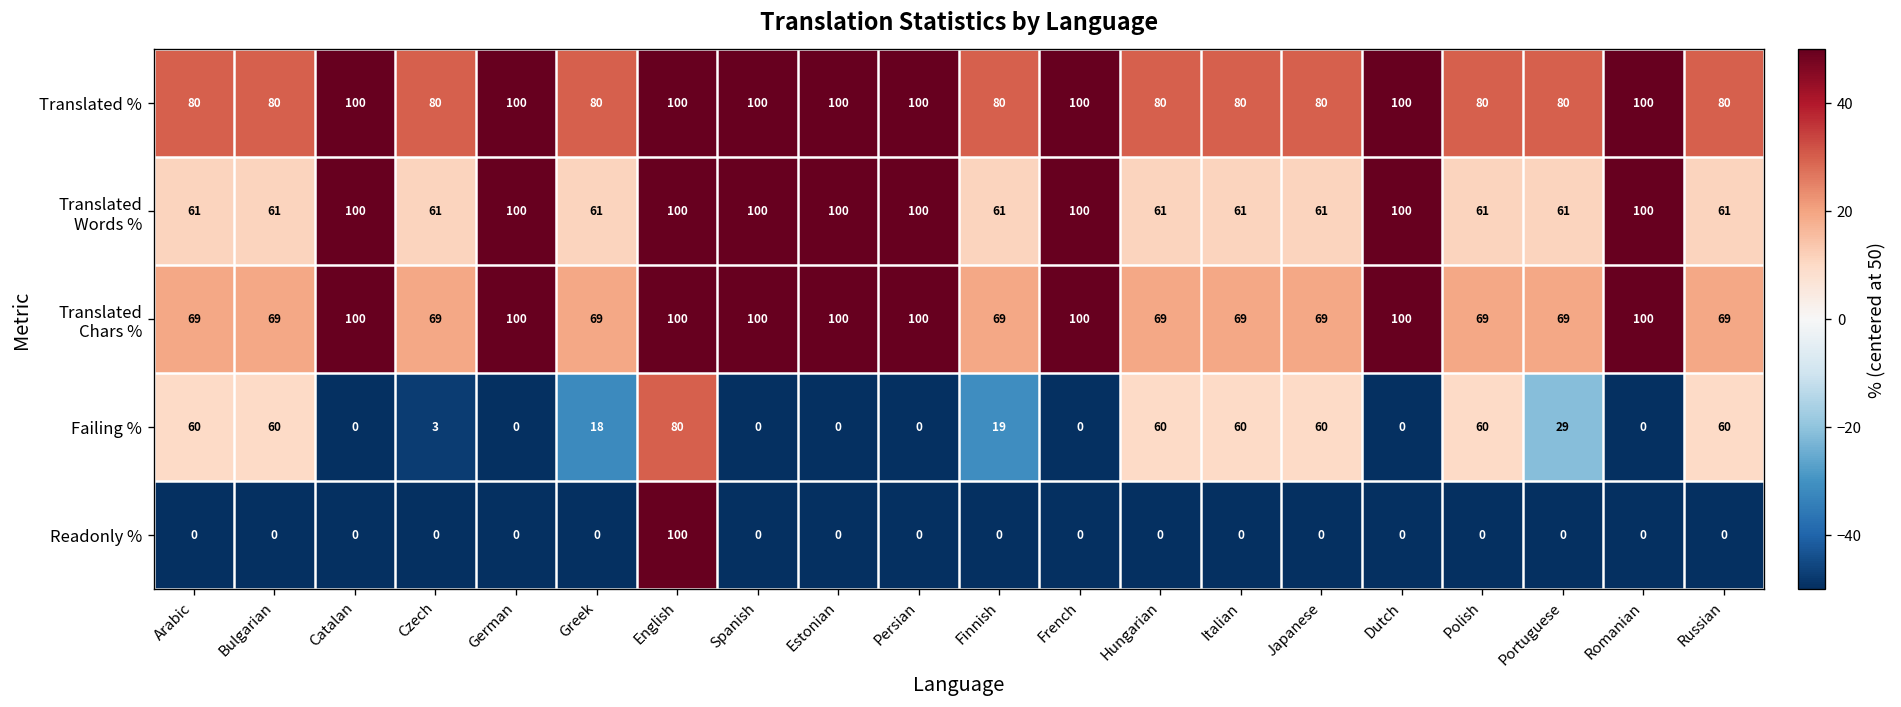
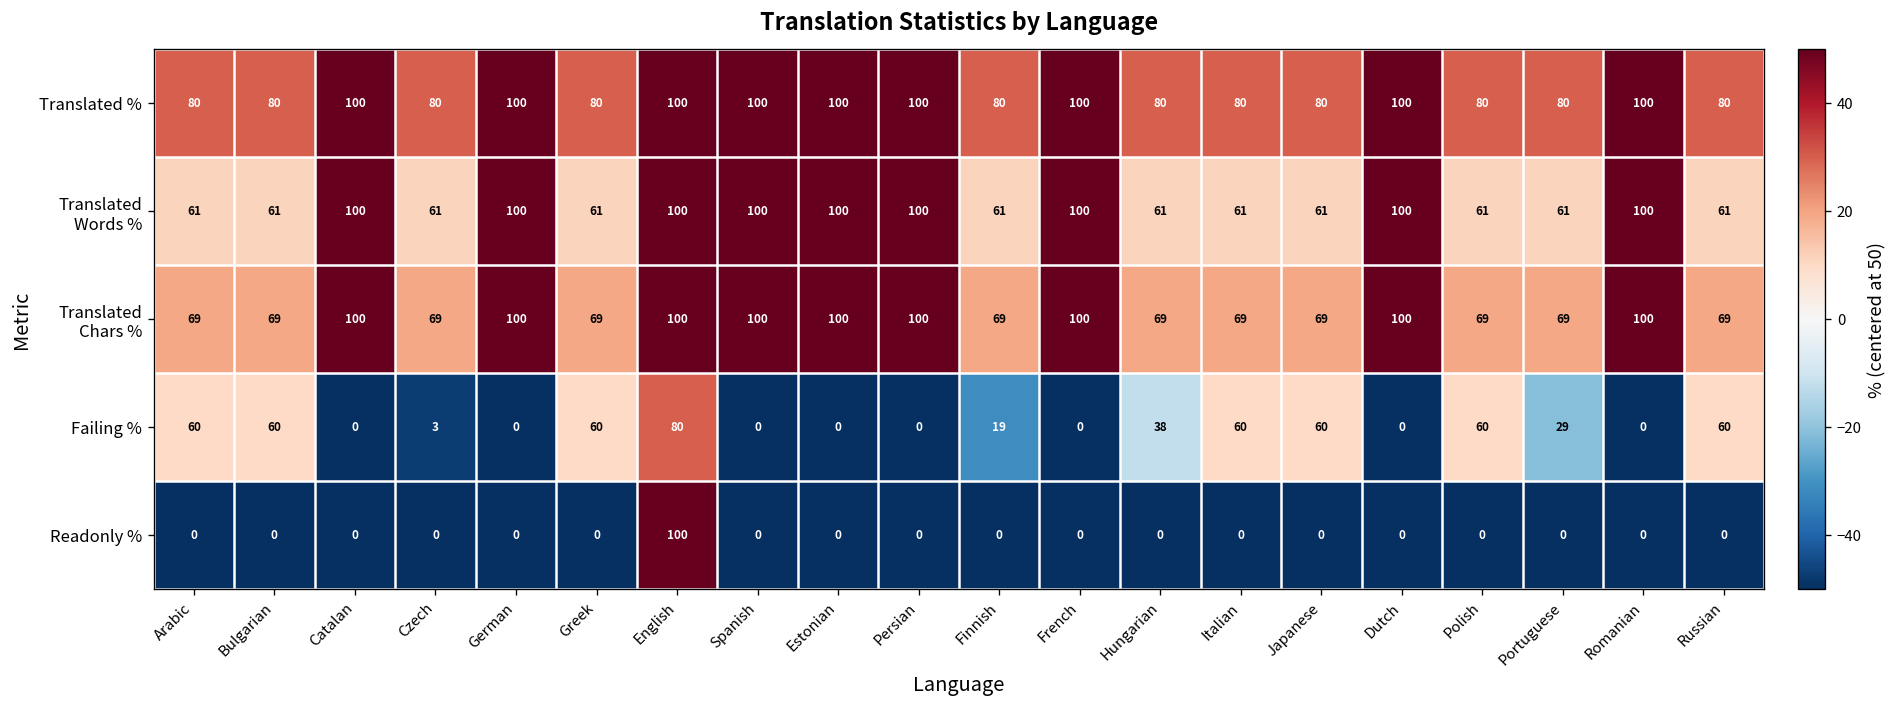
  {
    "Translated %": {
      "Arabic": 80,
      "Bulgarian": 80,
      "Catalan": 100,
      "Czech": 80,
      "German": 100,
      "Greek": 80,
      "English": 100,
      "Spanish": 100,
      "Estonian": 100,
      "Persian": 100,
      "Finnish": 80,
      "French": 100,
      "Hungarian": 80,
      "Italian": 80,
      "Japanese": 80,
      "Dutch": 100,
      "Polish": 80,
      "Portuguese": 80,
      "Romanian": 100,
      "Russian": 80
    },
    "Translated Words %": {
      "Arabic": 61,
      "Bulgarian": 61,
      "Catalan": 100,
      "Czech": 61,
      "German": 100,
      "Greek": 61,
      "English": 100,
      "Spanish": 100,
      "Estonian": 100,
      "Persian": 100,
      "Finnish": 61,
      "French": 100,
      "Hungarian": 61,
      "Italian": 61,
      "Japanese": 61,
      "Dutch": 100,
      "Polish": 61,
      "Portuguese": 61,
      "Romanian": 100,
      "Russian": 61
    },
    "Translated Chars %": {
      "Arabic": 69,
      "Bulgarian": 69,
      "Catalan": 100,
      "Czech": 69,
      "German": 100,
      "Greek": 69,
      "English": 100,
      "Spanish": 100,
      "Estonian": 100,
      "Persian": 100,
      "Finnish": 69,
      "French": 100,
      "Hungarian": 69,
      "Italian": 69,
      "Japanese": 69,
      "Dutch": 100,
      "Polish": 69,
      "Portuguese": 69,
      "Romanian": 100,
      "Russian": 69
    },
    "Failing %": {
      "Arabic": 60,
      "Bulgarian": 60,
      "Catalan": 0,
      "Czech": 3,
      "German": 0,
-     "Greek": 18,
+     "Greek": 60,
      "English": 80,
      "Spanish": 0,
      "Estonian": 0,
      "Persian": 0,
      "Finnish": 19,
      "French": 0,
-     "Hungarian": 60,
+     "Hungarian": 38,
      "Italian": 60,
      "Japanese": 60,
      "Dutch": 0,
      "Polish": 60,
      "Portuguese": 29,
      "Romanian": 0,
      "Russian": 60
    },
    "Readonly %": {
      "Arabic": 0,
      "Bulgarian": 0,
      "Catalan": 0,
      "Czech": 0,
      "German": 0,
      "Greek": 0,
      "English": 100,
      "Spanish": 0,
      "Estonian": 0,
      "Persian": 0,
      "Finnish": 0,
      "French": 0,
      "Hungarian": 0,
      "Italian": 0,
      "Japanese": 0,
      "Dutch": 0,
      "Polish": 0,
      "Portuguese": 0,
      "Romanian": 0,
      "Russian": 0
    }
  }
